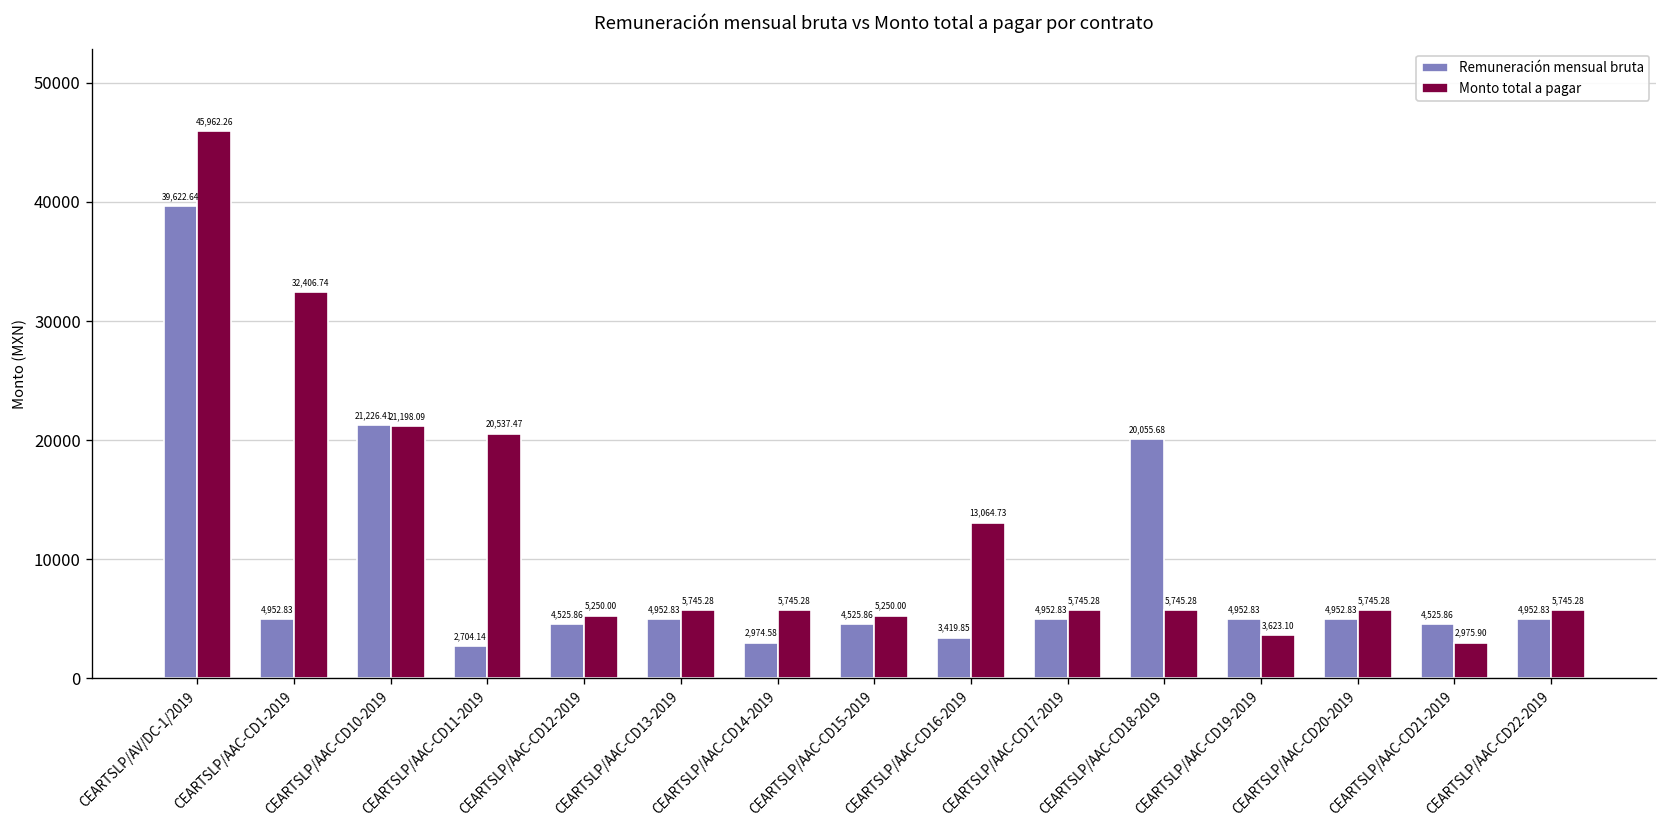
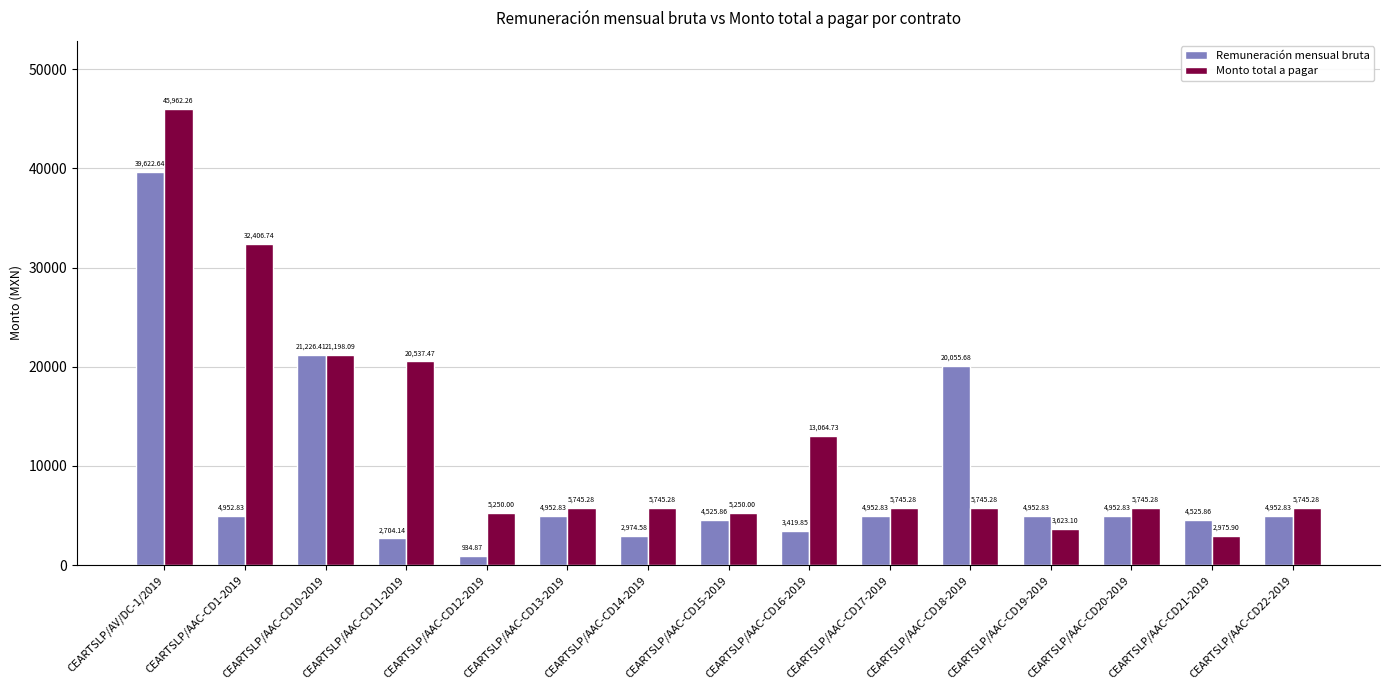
  {
    "Remuneración mensual bruta": {
      "CEARTSLP/AV/DC-1/2019": "39,622.64",
      "CEARTSLP/AAC-CD1-2019": "4,952.83",
      "CEARTSLP/AAC-CD10-2019": "21,226.41",
      "CEARTSLP/AAC-CD11-2019": "2,704.14",
-     "CEARTSLP/AAC-CD12-2019": "4,525.86",
+     "CEARTSLP/AAC-CD12-2019": "934.87",
      "CEARTSLP/AAC-CD13-2019": "4,952.83",
      "CEARTSLP/AAC-CD14-2019": "2,974.58",
      "CEARTSLP/AAC-CD15-2019": "4,525.86",
      "CEARTSLP/AAC-CD16-2019": "3,419.85",
      "CEARTSLP/AAC-CD17-2019": "4,952.83",
      "CEARTSLP/AAC-CD18-2019": "20,055.68",
      "CEARTSLP/AAC-CD19-2019": "4,952.83",
      "CEARTSLP/AAC-CD20-2019": "4,952.83",
      "CEARTSLP/AAC-CD21-2019": "4,525.86",
      "CEARTSLP/AAC-CD22-2019": "4,952.83"
    },
    "Monto total a pagar": {
      "CEARTSLP/AV/DC-1/2019": "45,962.26",
      "CEARTSLP/AAC-CD1-2019": "32,406.74",
      "CEARTSLP/AAC-CD10-2019": "21,198.09",
      "CEARTSLP/AAC-CD11-2019": "20,537.47",
      "CEARTSLP/AAC-CD12-2019": "5,250.00",
      "CEARTSLP/AAC-CD13-2019": "5,745.28",
      "CEARTSLP/AAC-CD14-2019": "5,745.28",
      "CEARTSLP/AAC-CD15-2019": "5,250.00",
      "CEARTSLP/AAC-CD16-2019": "13,064.73",
      "CEARTSLP/AAC-CD17-2019": "5,745.28",
      "CEARTSLP/AAC-CD18-2019": "5,745.28",
      "CEARTSLP/AAC-CD19-2019": "3,623.10",
      "CEARTSLP/AAC-CD20-2019": "5,745.28",
      "CEARTSLP/AAC-CD21-2019": "2,975.90",
      "CEARTSLP/AAC-CD22-2019": "5,745.28"
    }
  }
